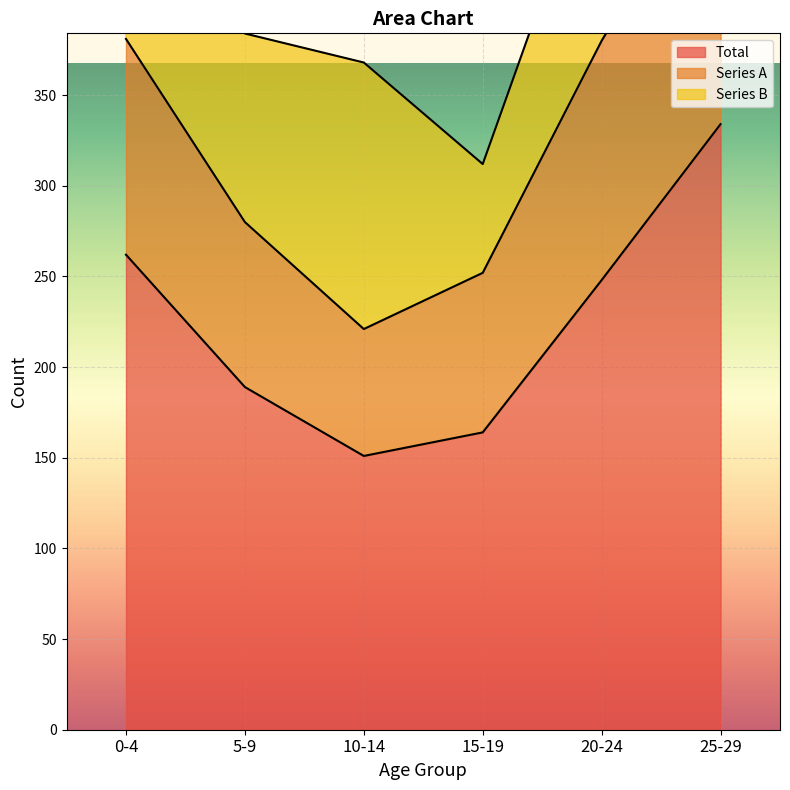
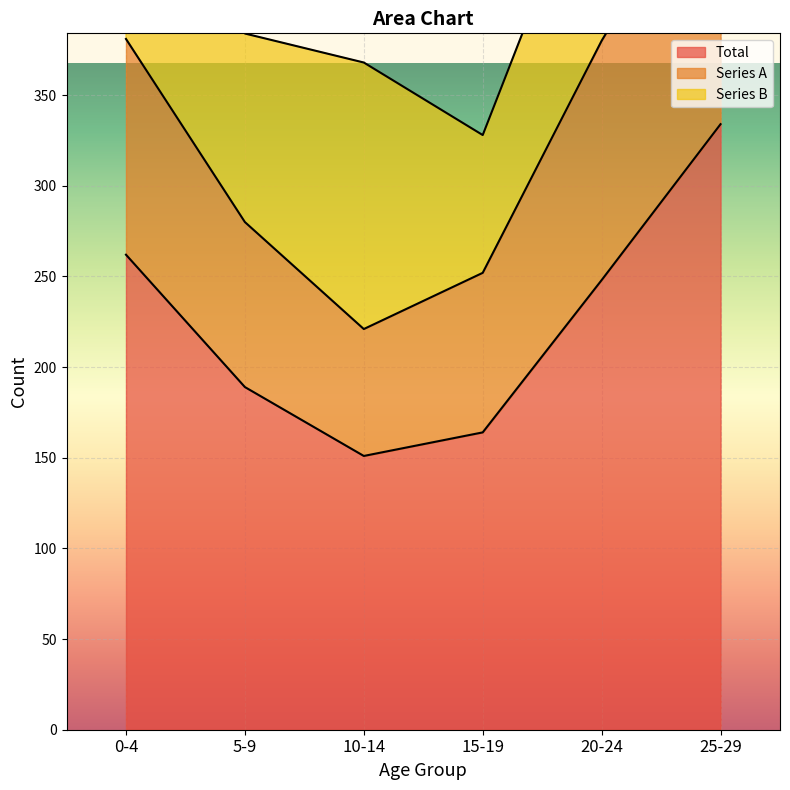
  {
    "Series B": {
      "5-9": 104,
      "10-14": 147,
-     "15-19": 60
+     "15-19": 76
    }
  }
